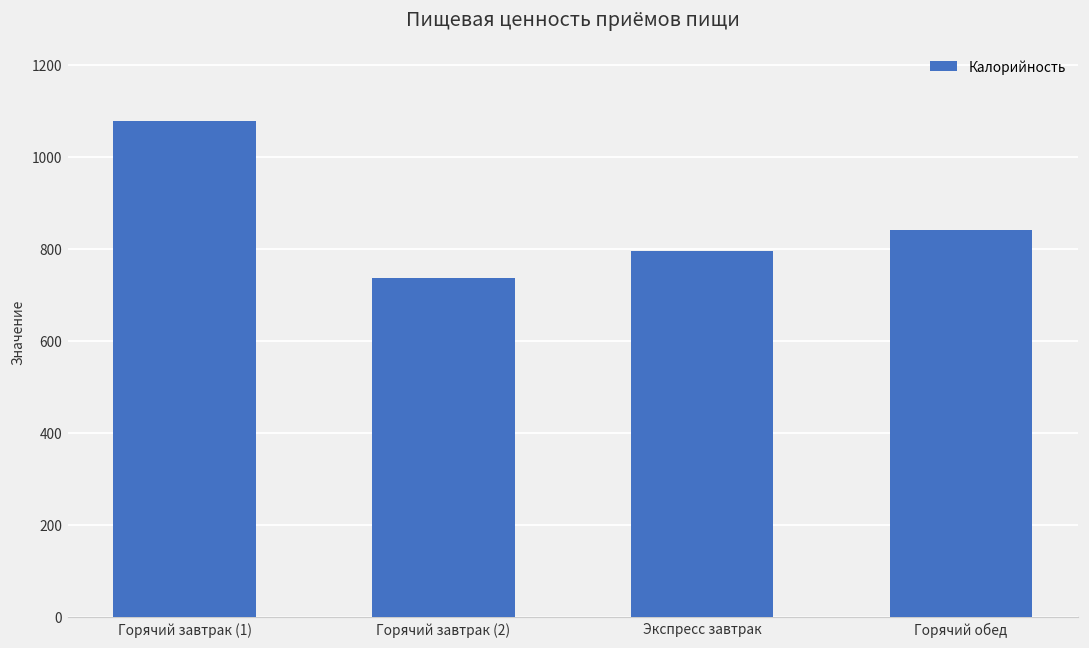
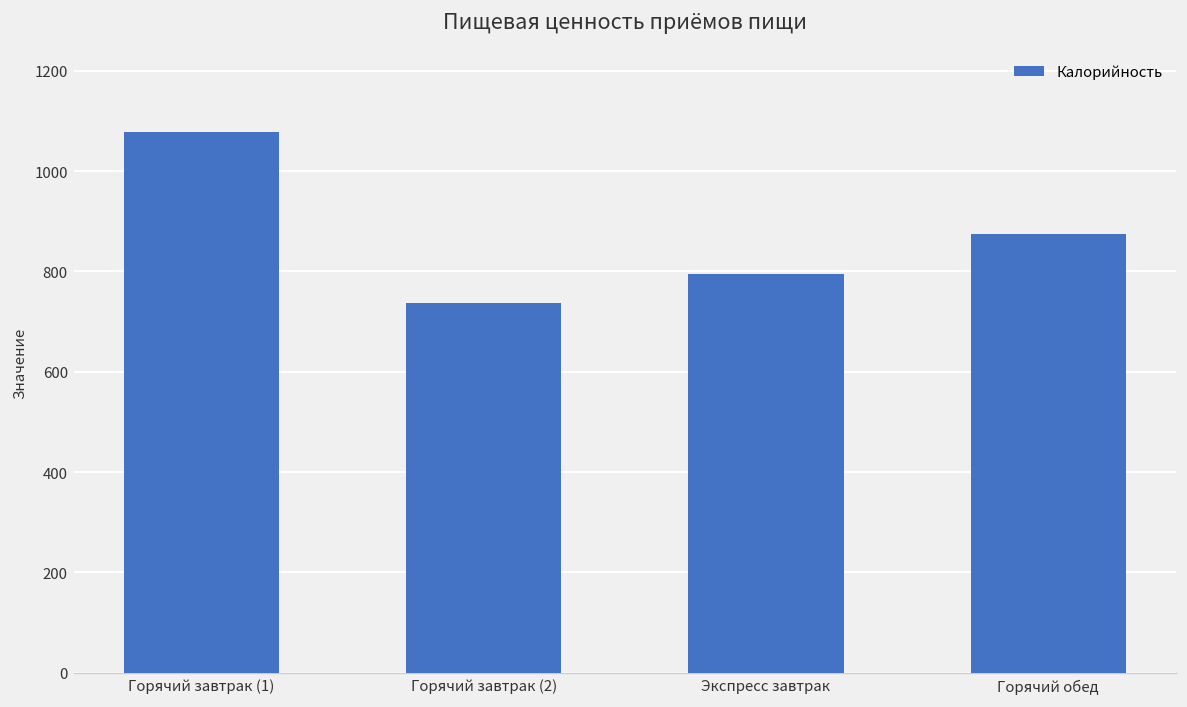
  {
    "Горячий завтрак (1)": 1080,
    "Горячий завтрак (2)": 740,
    "Экспресс завтрак": 790,
-   "Горячий обед": 840
+   "Горячий обед": 870
  }
